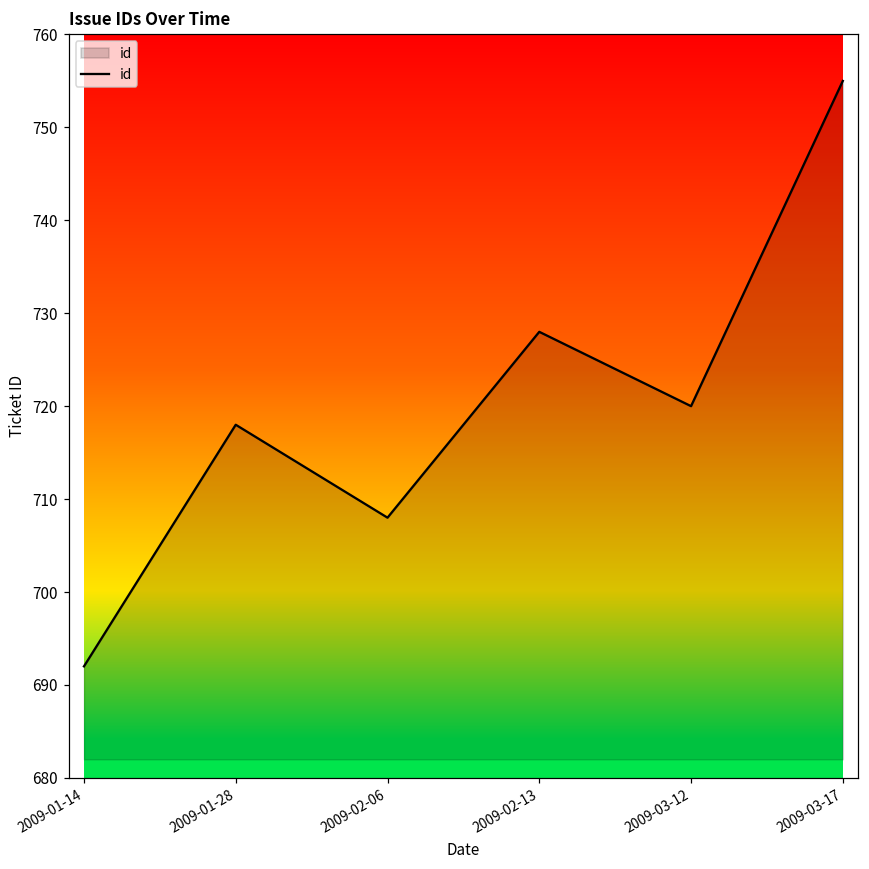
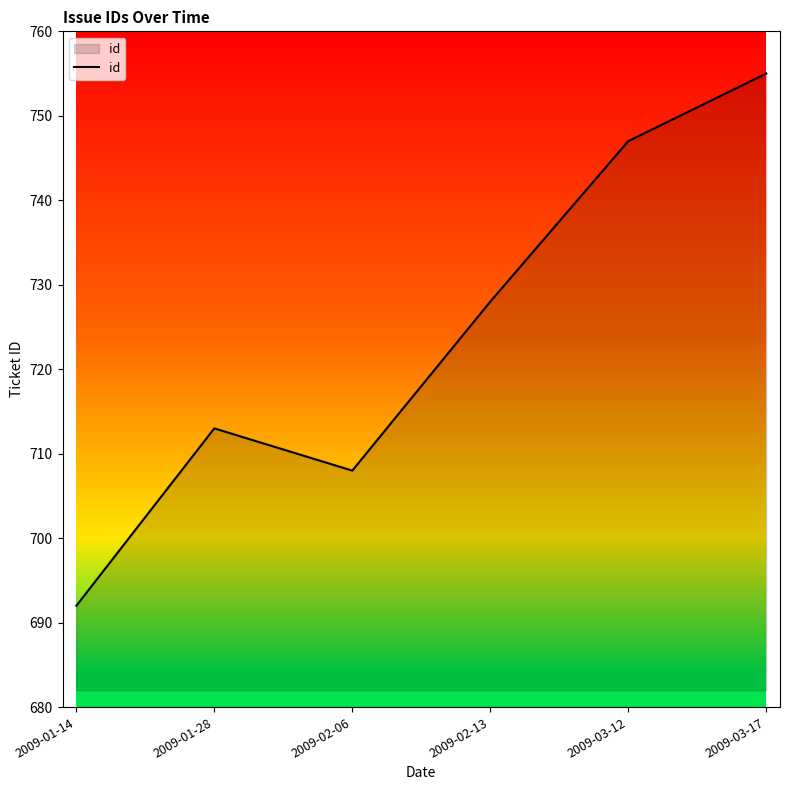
  {
    "2009-01-14": 692,
-   "2009-01-28": 718,
+   "2009-01-28": 713,
    "2009-02-06": 708,
    "2009-02-13": 728,
-   "2009-03-12": 720,
+   "2009-03-12": 747,
    "2009-03-17": 755
  }
